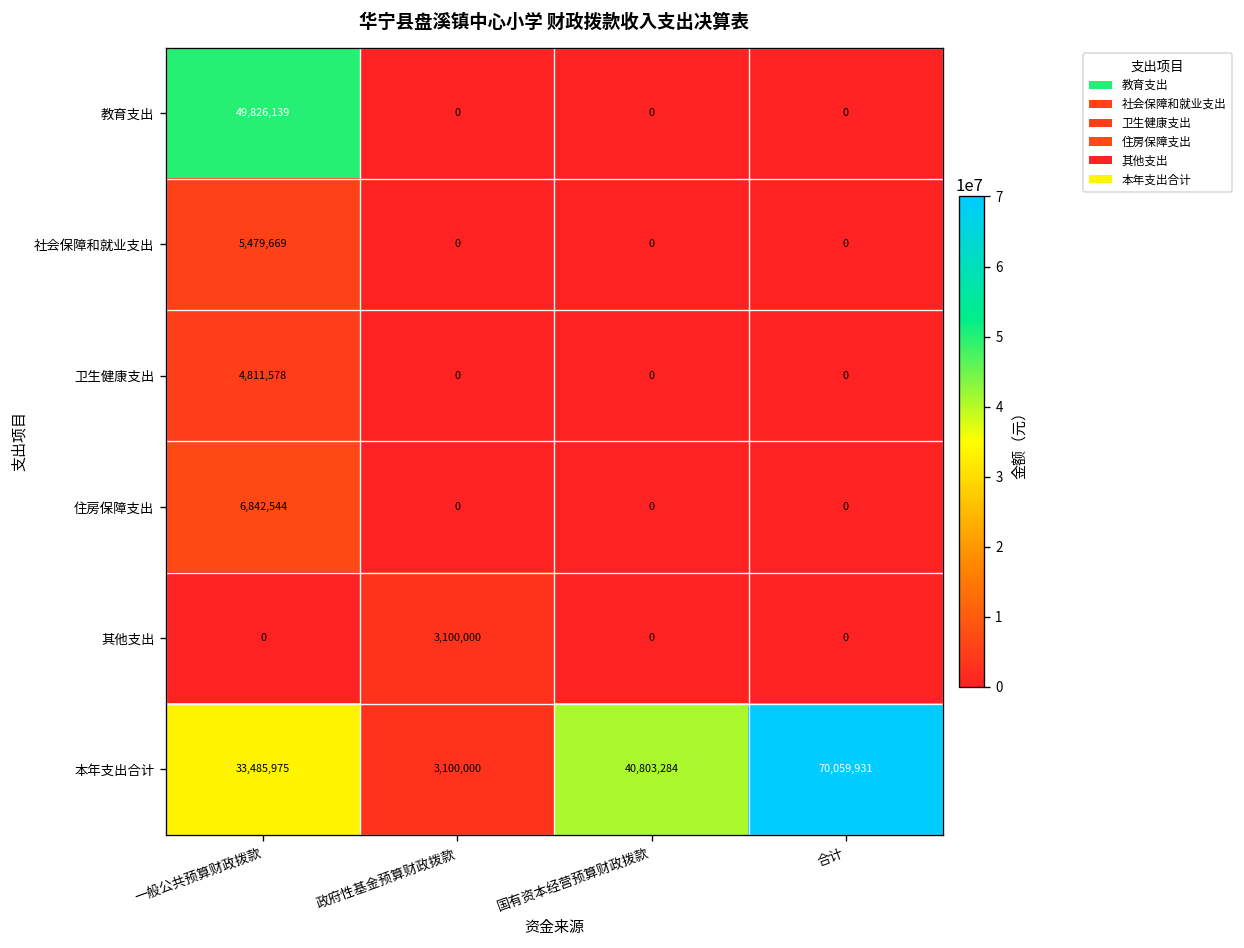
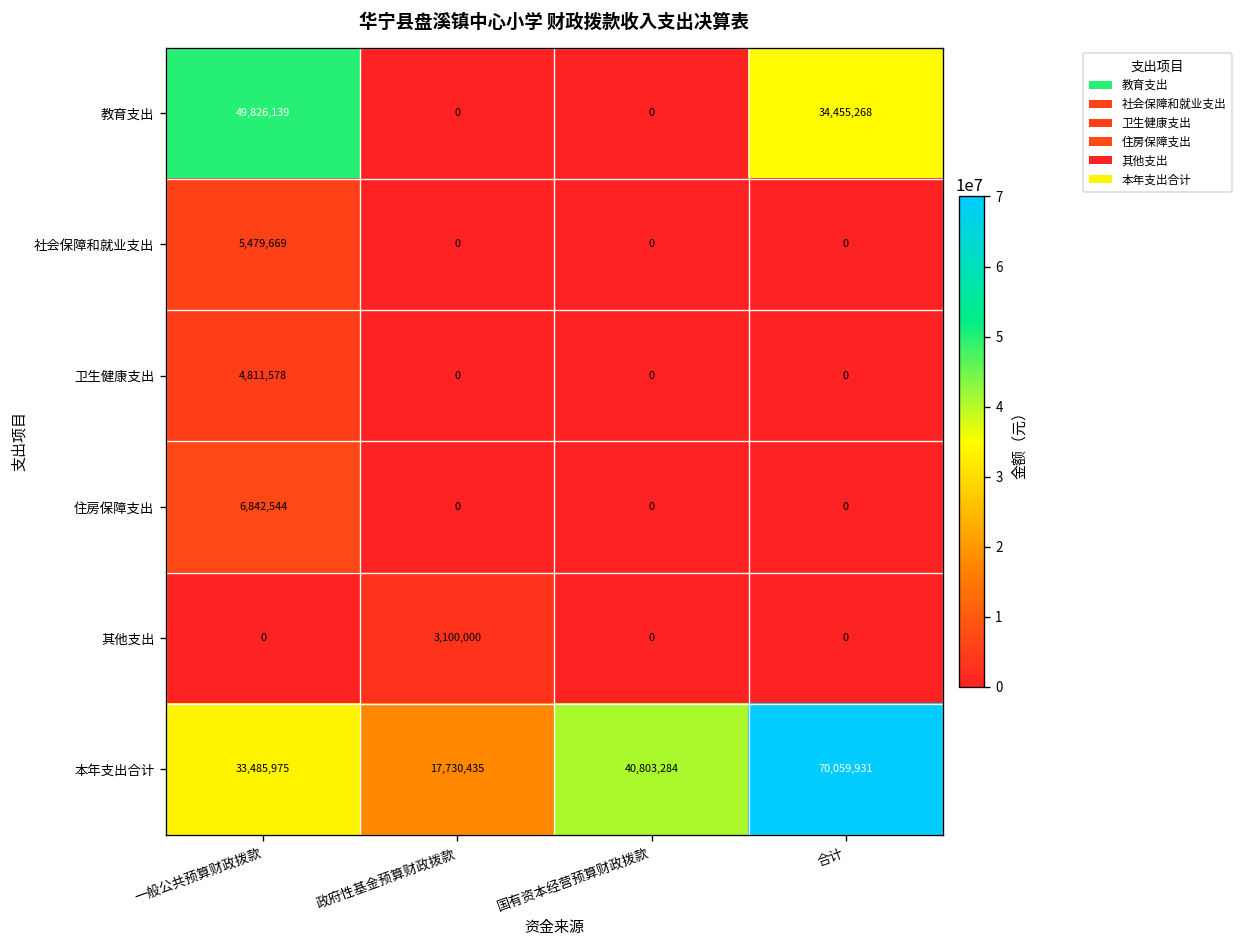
  {
    "教育支出": {
      "一般公共预算财政拨款": "49,826,139",
      "政府性基金预算财政拨款": "0",
      "国有资本经营预算财政拨款": "0",
-     "合计": "0"
+     "合计": "34,455,268"
    },
    "社会保障和就业支出": {
      "一般公共预算财政拨款": "5,479,669",
      "政府性基金预算财政拨款": "0",
      "国有资本经营预算财政拨款": "0",
      "合计": "0"
    },
    "卫生健康支出": {
      "一般公共预算财政拨款": "4,811,578",
      "政府性基金预算财政拨款": "0",
      "国有资本经营预算财政拨款": "0",
      "合计": "0"
    },
    "住房保障支出": {
      "一般公共预算财政拨款": "6,842,544",
      "政府性基金预算财政拨款": "0",
      "国有资本经营预算财政拨款": "0",
      "合计": "0"
    },
    "其他支出": {
      "一般公共预算财政拨款": "0",
      "政府性基金预算财政拨款": "3,100,000",
      "国有资本经营预算财政拨款": "0",
      "合计": "0"
    },
    "本年支出合计": {
      "一般公共预算财政拨款": "33,485,975",
-     "政府性基金预算财政拨款": "3,100,000",
+     "政府性基金预算财政拨款": "17,730,435",
      "国有资本经营预算财政拨款": "40,803,284",
      "合计": "70,059,931"
    }
  }
